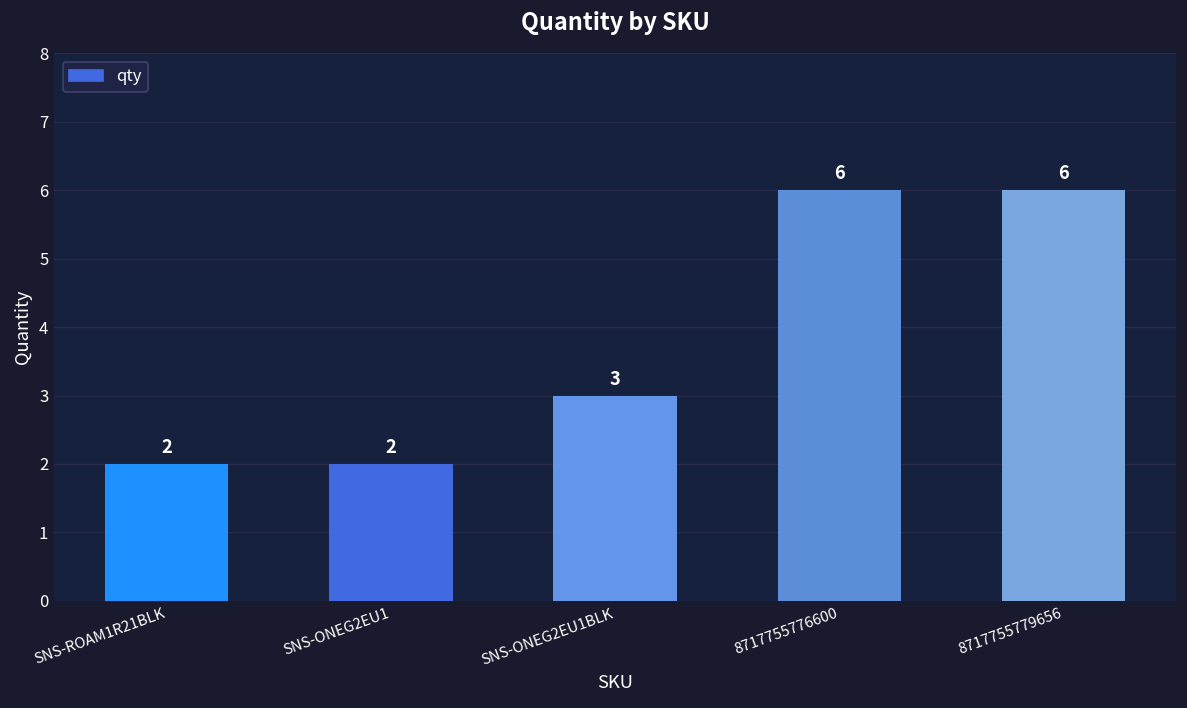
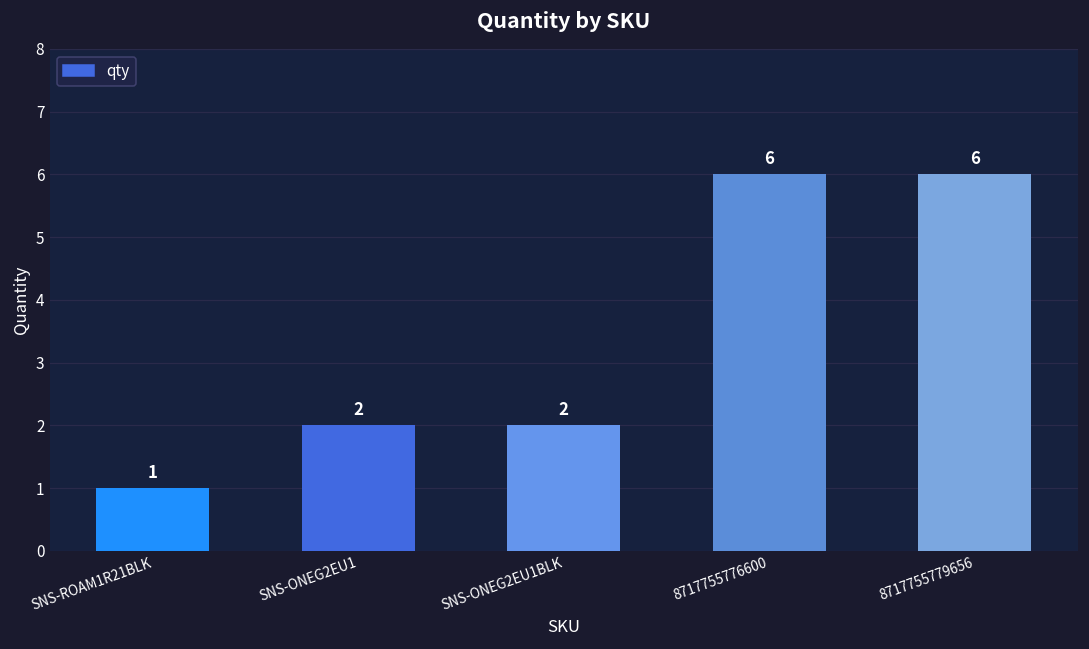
  {
-   "SNS-ROAM1R21BLK": 2,
+   "SNS-ROAM1R21BLK": 1,
    "SNS-ONEG2EU1": 2,
-   "SNS-ONEG2EU1BLK": 3,
+   "SNS-ONEG2EU1BLK": 2,
    "8717755776600": 6,
    "8717755779656": 6
  }
